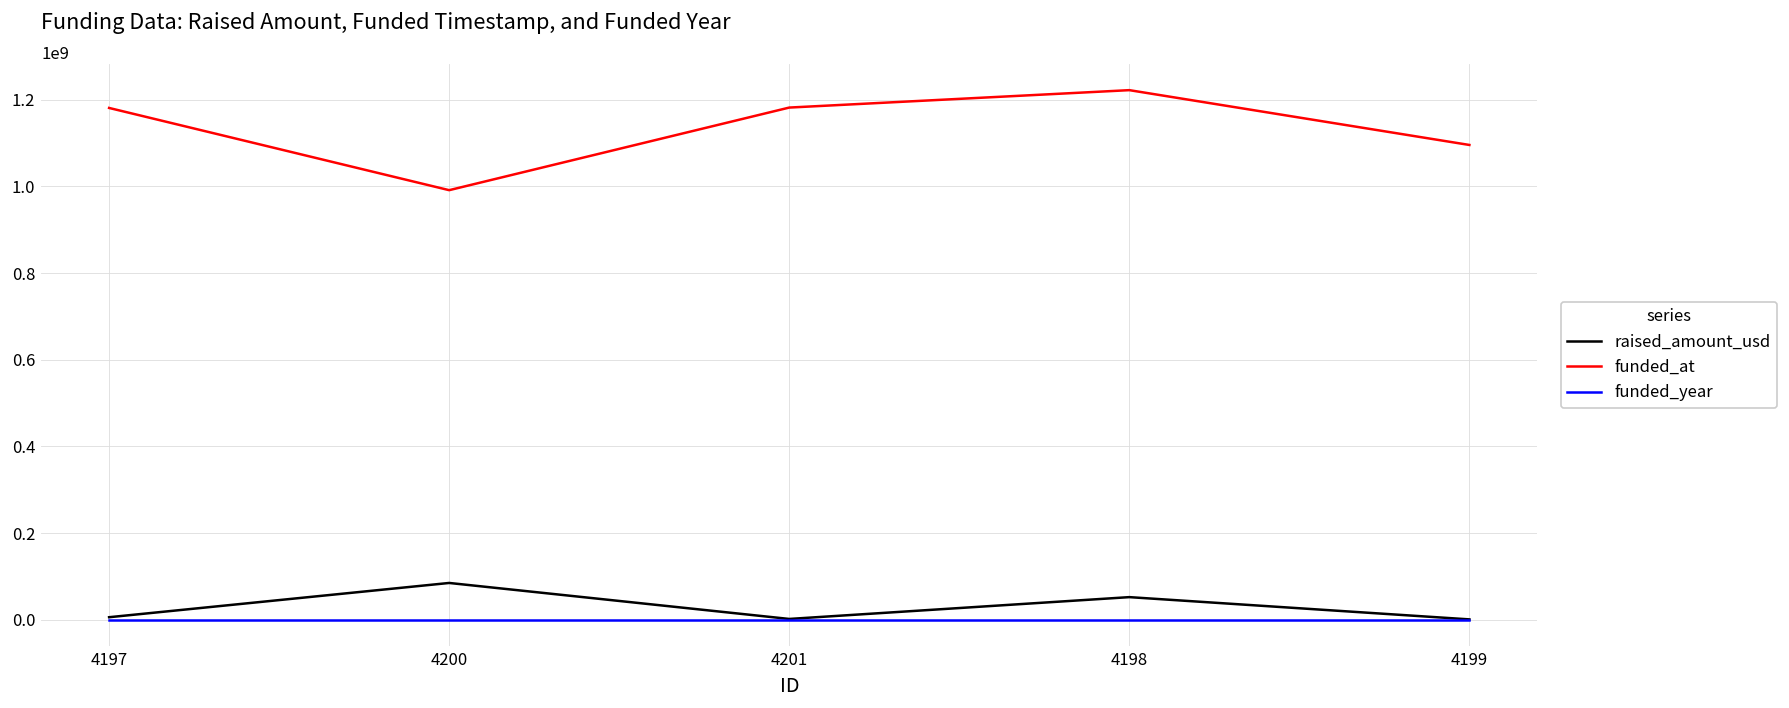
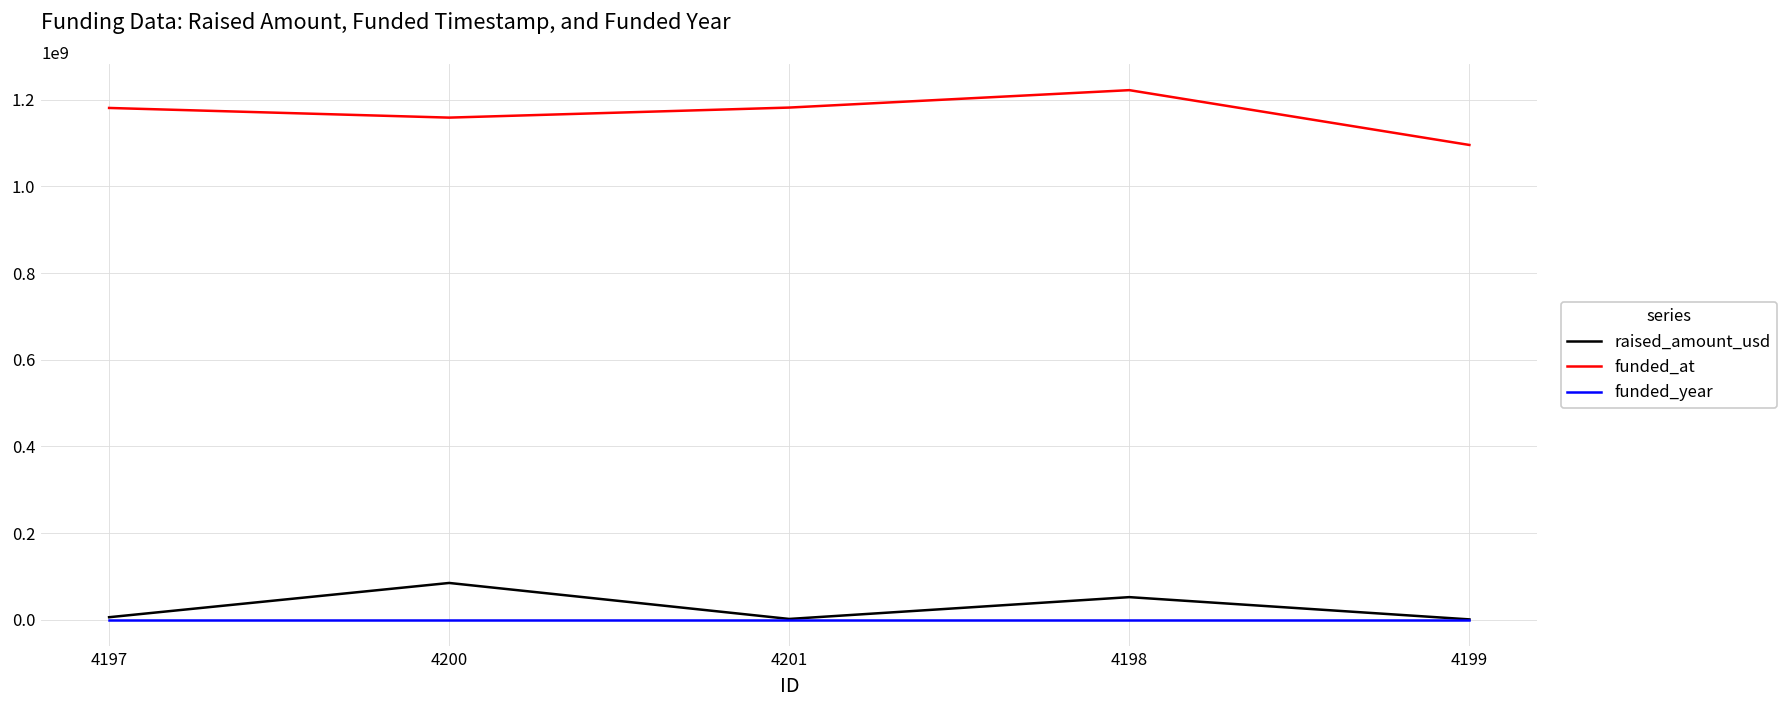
  {
    "raised_amount_usd": {
      "4200": 90000000,
      "4198": 50000000
    },
    "funded_at": {
      "4197": 1180000000,
-     "4200": 990000000,
+     "4200": 1160000000,
      "4201": 1180000000,
      "4198": 1220000000,
      "4199": 1100000000
    },
    "funded_year": {
      "4200": 0,
      "4198": 0
    }
  }
